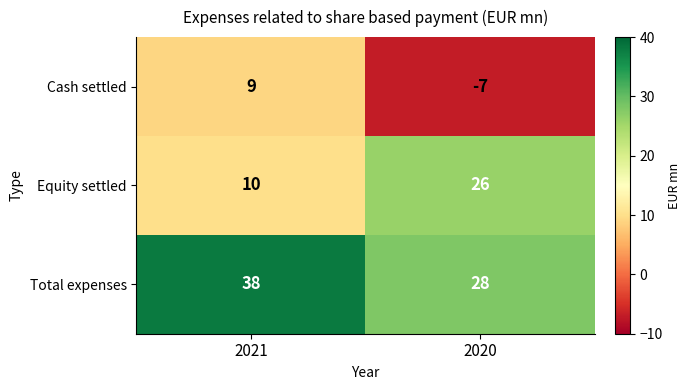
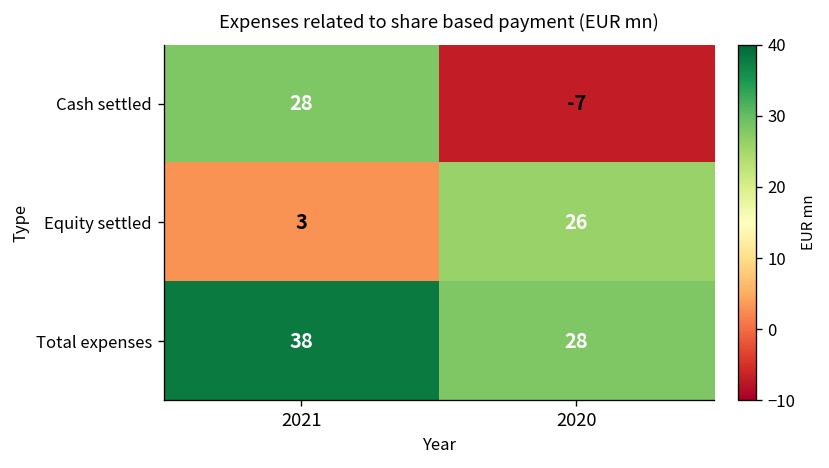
  {
    "Cash settled": {
-     "2021": 9,
+     "2021": 28,
      "2020": -7
    },
    "Equity settled": {
-     "2021": 10,
+     "2021": 3,
      "2020": 26
    },
    "Total expenses": {
      "2021": 38,
      "2020": 28
    }
  }
